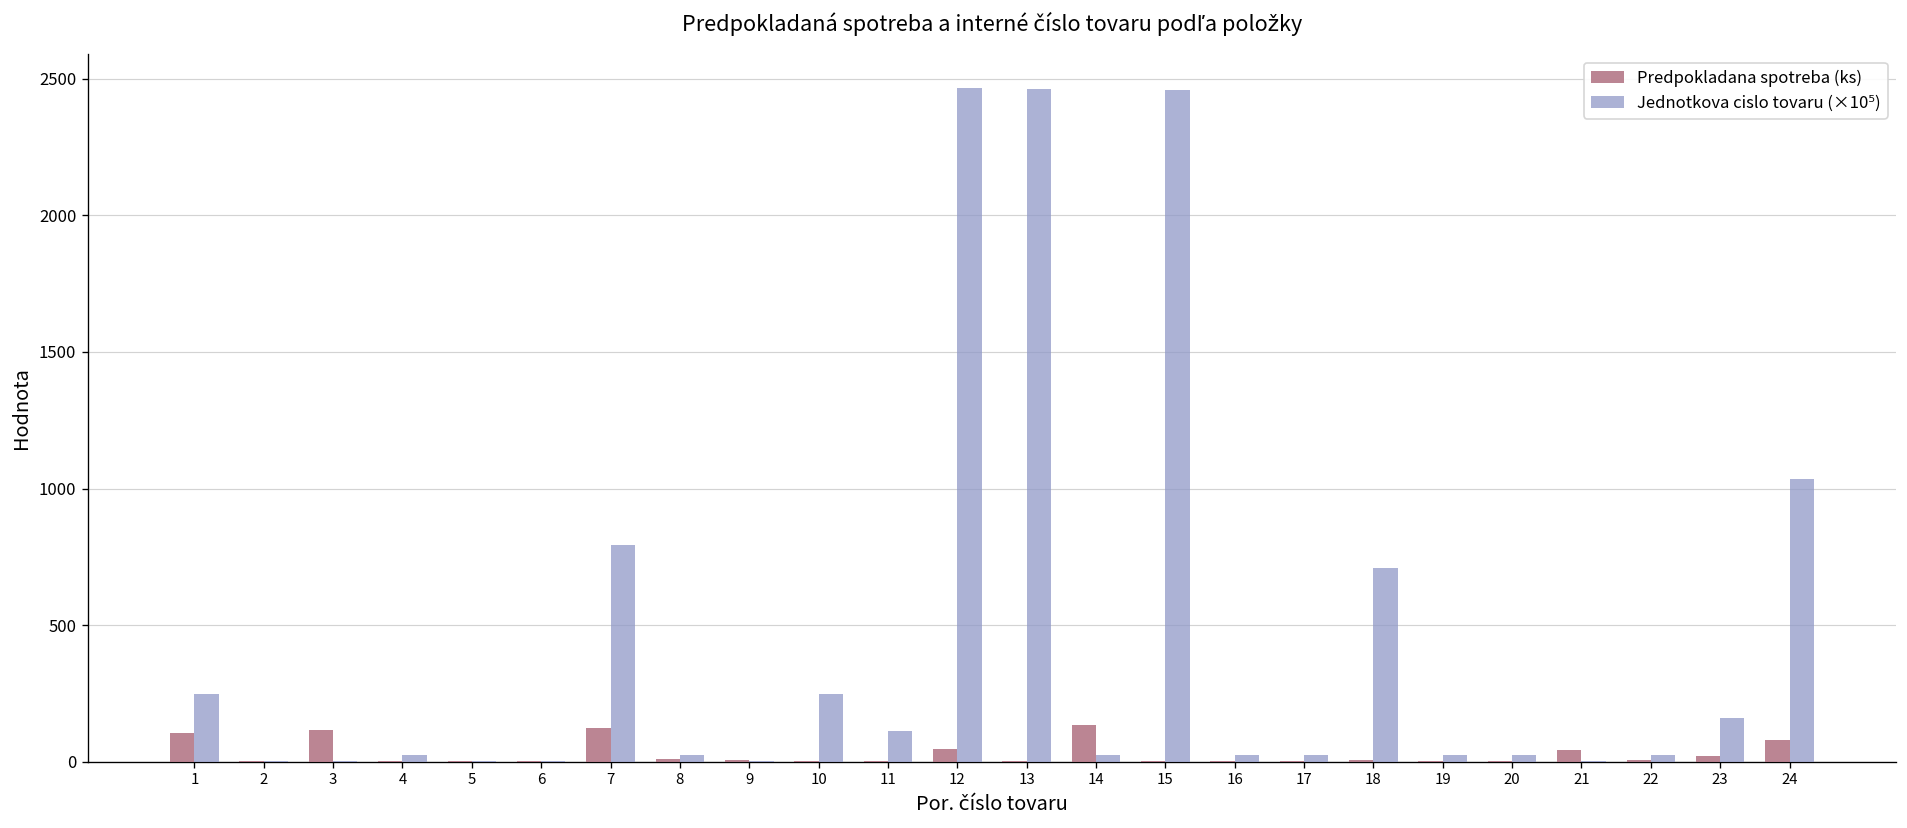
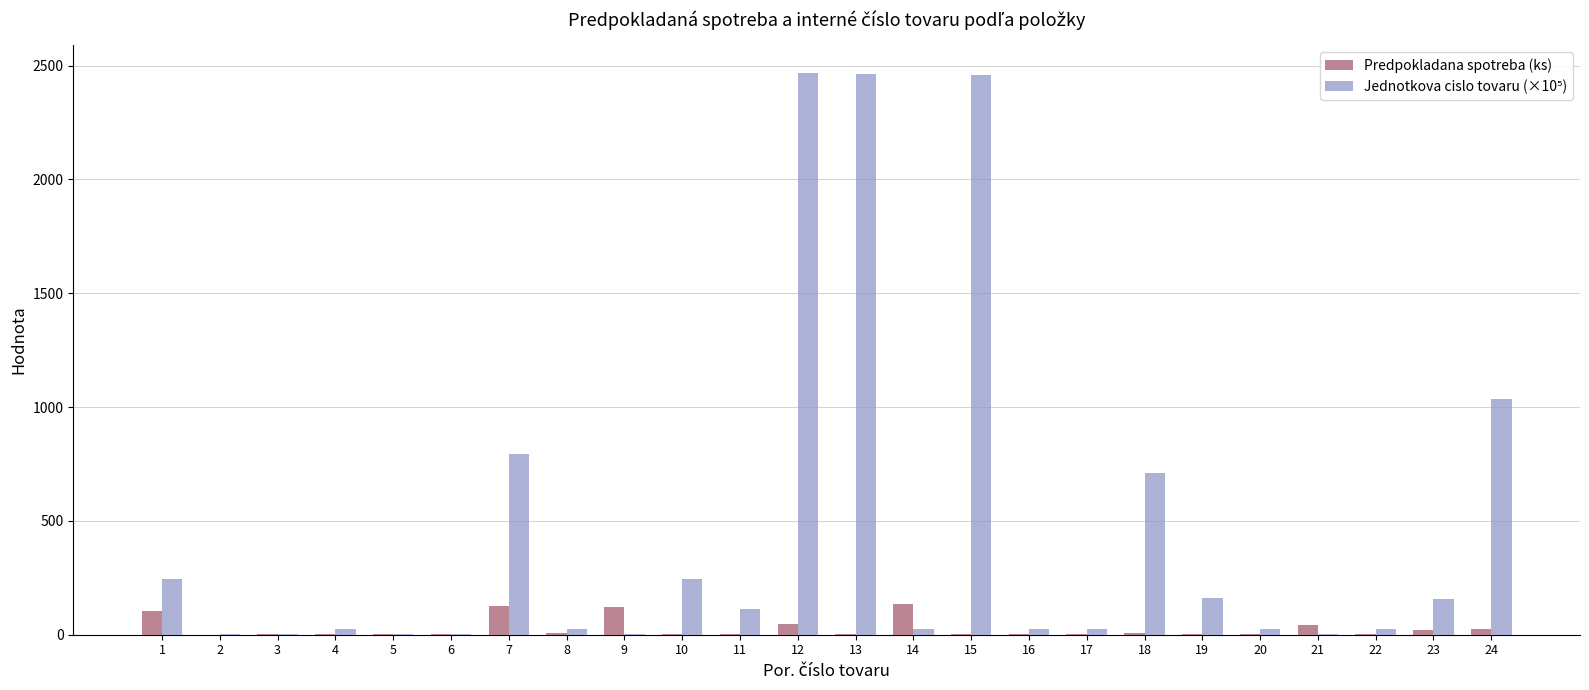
  {
    "Predpokladana spotreba (ks)": {
      "1": 110,
-     "3": 120,
+     "3": 0,
      "7": 130,
-     "9": 10,
+     "9": 120,
      "12": 50,
      "14": 130,
      "21": 40,
      "23": 20,
-     "24": 80
+     "24": 30
    },
    "Jednotkova cislo tovaru (×10⁵)": {
      "1": 250,
      "4": 20,
      "7": 790,
      "8": 20,
      "10": 250,
      "11": 110,
      "12": 2470,
      "13": 2460,
      "14": 20,
      "15": 2460,
      "16": 20,
      "17": 20,
      "18": 710,
-     "19": 20,
+     "19": 160,
      "20": 20,
      "22": 20,
      "23": 160,
      "24": 1030
    }
  }
